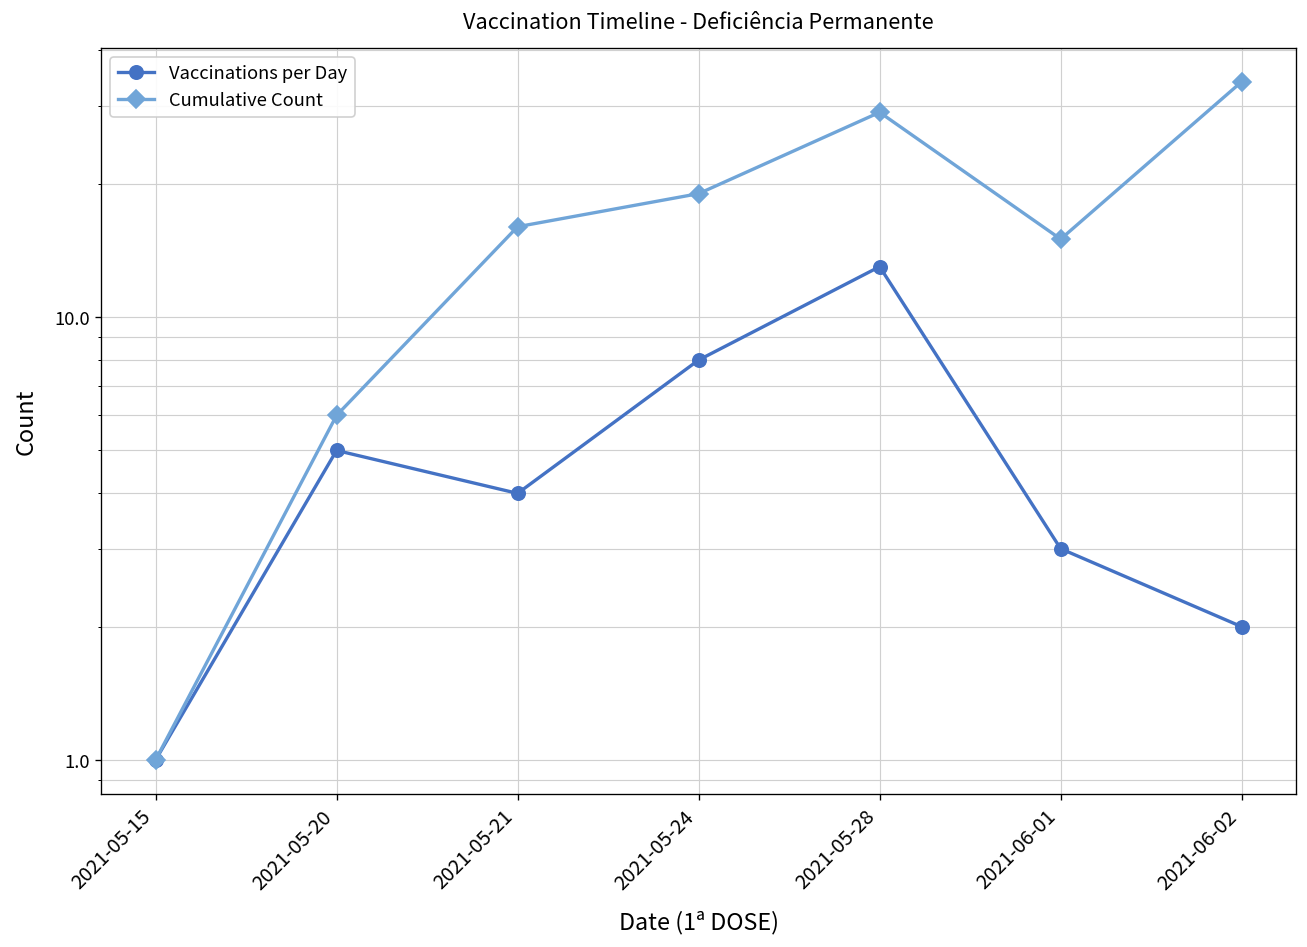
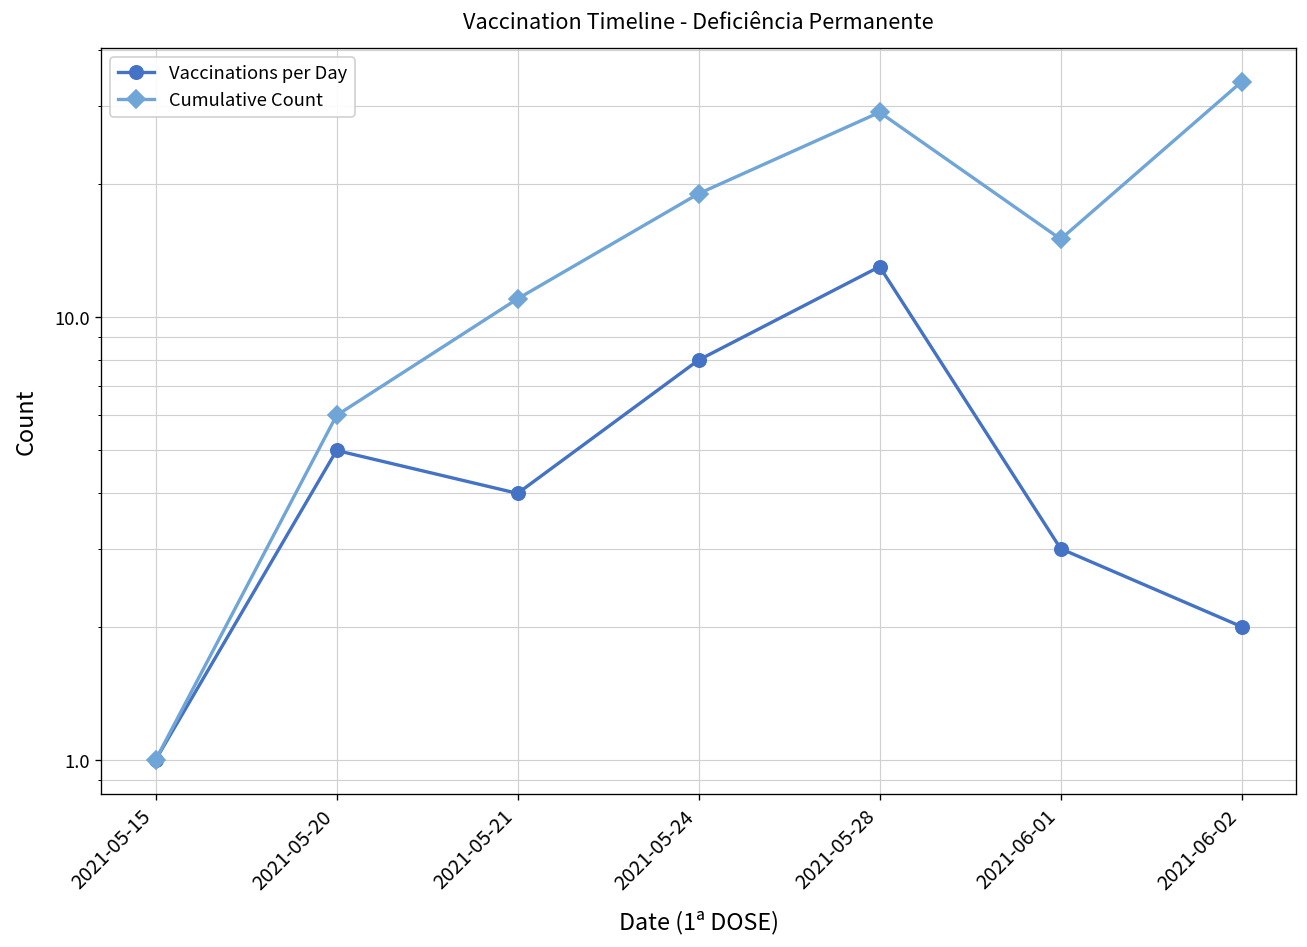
  {
    "Vaccinations per Day": {
      "2021-05-20": 5,
      "2021-05-21": 4,
      "2021-05-24": 8,
      "2021-05-28": 13,
      "2021-06-01": 3,
      "2021-06-02": 2
    },
    "Cumulative Count": {
      "2021-05-20": 6,
-     "2021-05-21": 16,
+     "2021-05-21": 11,
      "2021-05-24": 19,
      "2021-05-28": 29,
      "2021-06-01": 15,
      "2021-06-02": 34
    }
  }
